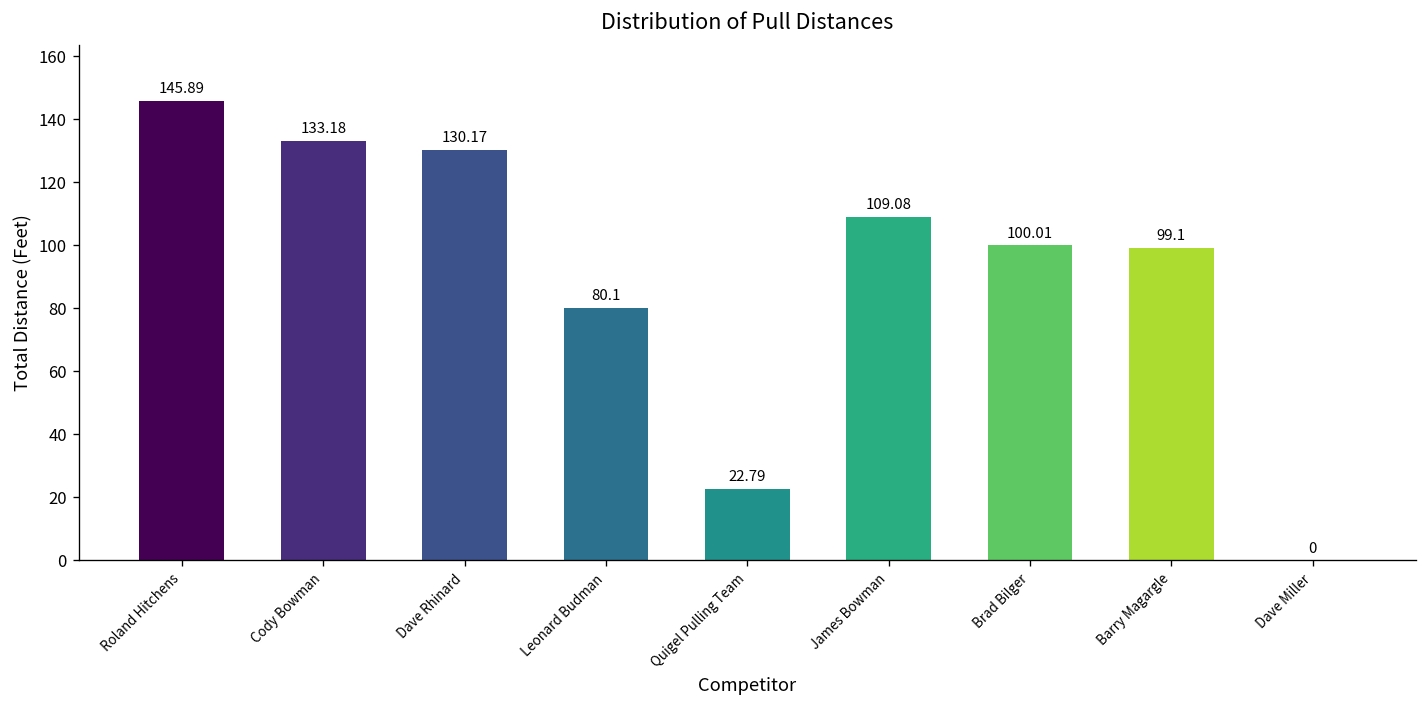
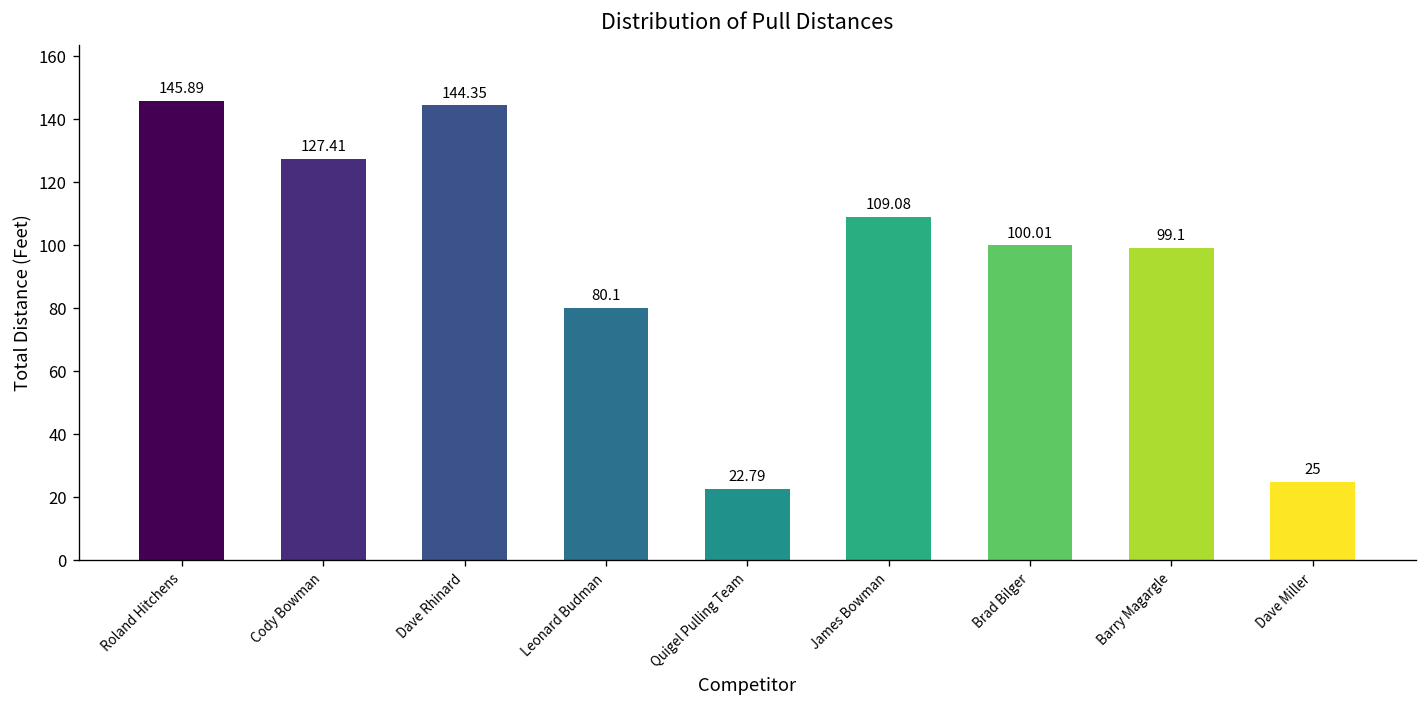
  {
    "Roland Hitchens": 145.89,
-   "Cody Bowman": 133.18,
-   "Dave Rhinard": 130.17,
+   "Cody Bowman": 127.41,
+   "Dave Rhinard": 144.35,
    "Leonard Budman": 80.1,
    "Quigel Pulling Team": 22.79,
    "James Bowman": 109.08,
    "Brad Bilger": 100.01,
    "Barry Magargle": 99.1,
-   "Dave Miller": 0
+   "Dave Miller": 25
  }
